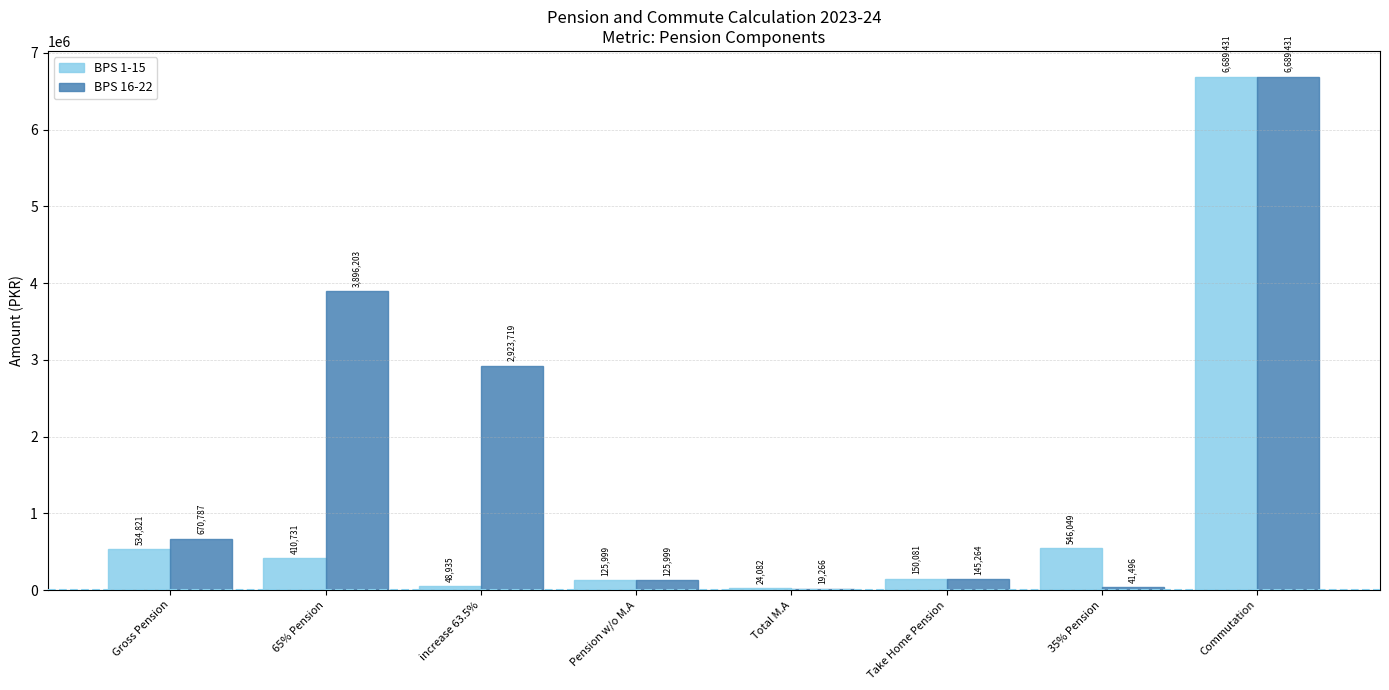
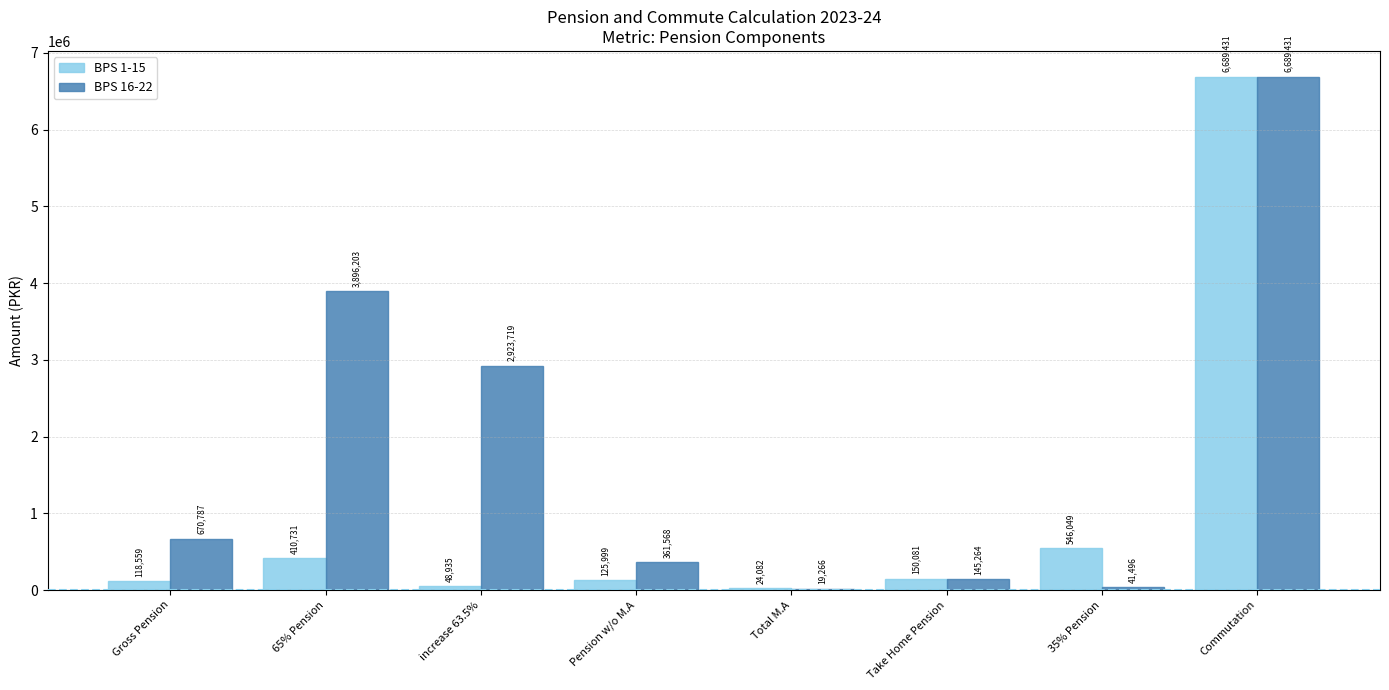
  {
    "BPS 1-15": {
-     "Gross Pension": "534,821",
+     "Gross Pension": "118,559",
      "65% Pension": "410,731",
      "increase 63.5%": "48,935",
      "Pension w/o M.A": "125,999",
      "Total M.A": "24,082",
      "Take Home Pension": "150,081",
      "35% Pension": "546,049",
      "Commutation": "6,689,431"
    },
    "BPS 16-22": {
      "Gross Pension": "670,787",
      "65% Pension": "3,896,203",
      "increase 63.5%": "2,923,719",
-     "Pension w/o M.A": "125,999",
+     "Pension w/o M.A": "361,568",
      "Total M.A": "19,266",
      "Take Home Pension": "145,264",
      "35% Pension": "41,496",
      "Commutation": "6,689,431"
    }
  }
